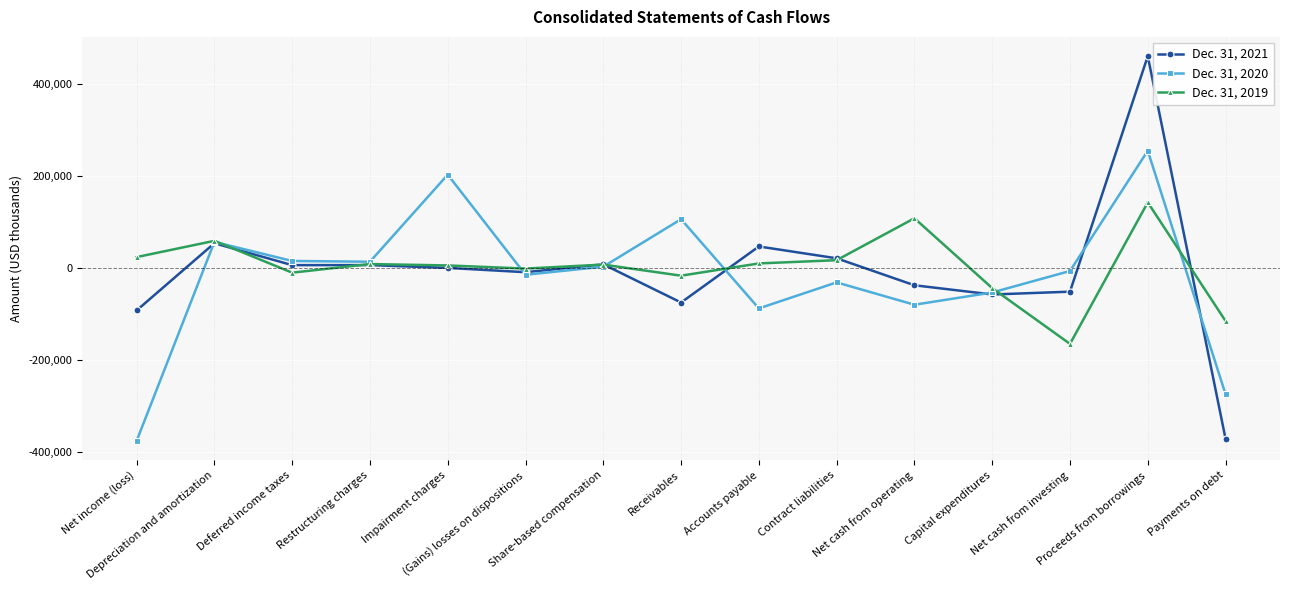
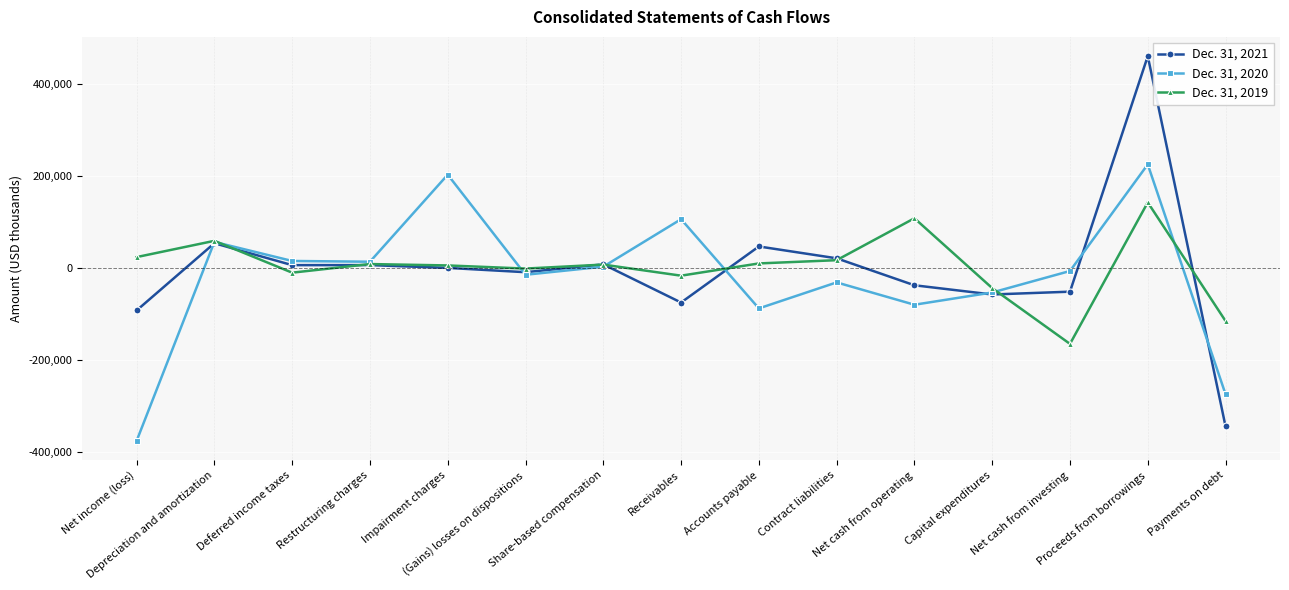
  {
    "Dec. 31, 2021": {
      "Net income (loss)": "-90,000",
      "Deferred income taxes": "10,000",
      "(Gains) losses on dispositions": "-10,000",
      "Receivables": "-80,000",
      "Accounts payable": "50,000",
      "Net cash from operating": "-40,000",
      "Net cash from investing": "-50,000",
      "Proceeds from borrowings": "460,000",
-     "Payments on debt": "-370,000"
+     "Payments on debt": "-350,000"
    },
    "Dec. 31, 2020": {
      "Net income (loss)": "-380,000",
      "Deferred income taxes": "20,000",
      "Impairment charges": "200,000",
      "(Gains) losses on dispositions": "-10,000",
      "Receivables": "110,000",
      "Accounts payable": "-90,000",
      "Contract liabilities": "-30,000",
      "Net cash from operating": "-80,000",
      "Net cash from investing": "-10,000",
-     "Proceeds from borrowings": "260,000",
+     "Proceeds from borrowings": "230,000",
      "Payments on debt": "-280,000"
    },
    "Dec. 31, 2019": {
      "Net income (loss)": "20,000",
      "Deferred income taxes": "-10,000",
      "(Gains) losses on dispositions": "0",
      "Receivables": "-20,000",
      "Accounts payable": "10,000",
      "Net cash from operating": "110,000",
      "Capital expenditures": "-40,000",
      "Net cash from investing": "-170,000",
      "Proceeds from borrowings": "140,000",
      "Payments on debt": "-120,000"
    }
  }
